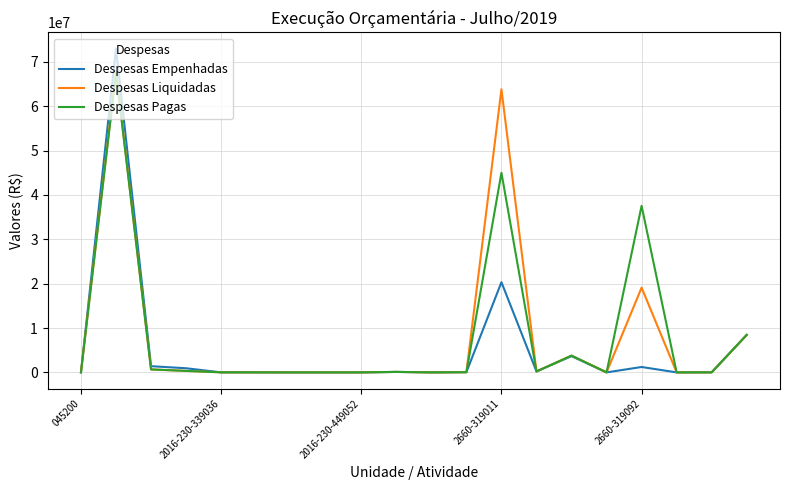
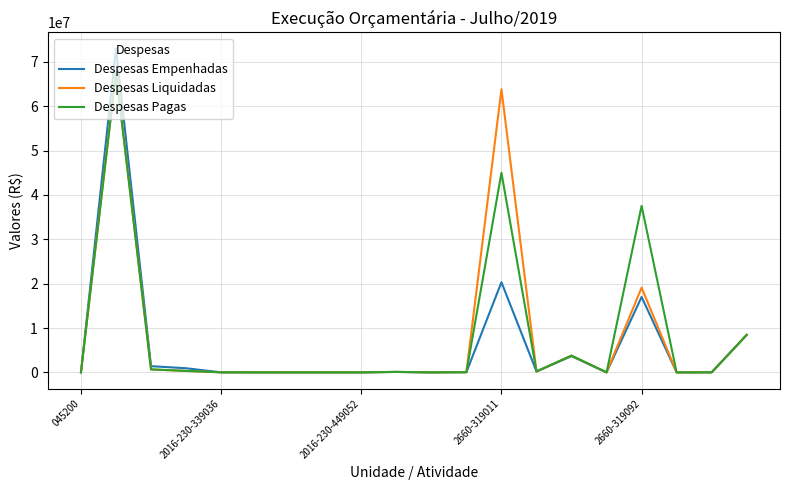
  {
    "Despesas Empenhadas": {
      "2660-319011": 20000000,
-     "2660-319092": 1000000
+     "2660-319092": 17000000
    },
    "Despesas Liquidadas": {
      "2660-319011": 64000000,
      "2660-319092": 19000000
    },
    "Despesas Pagas": {
      "2660-319011": 45000000,
      "2660-319092": 38000000
    }
  }
